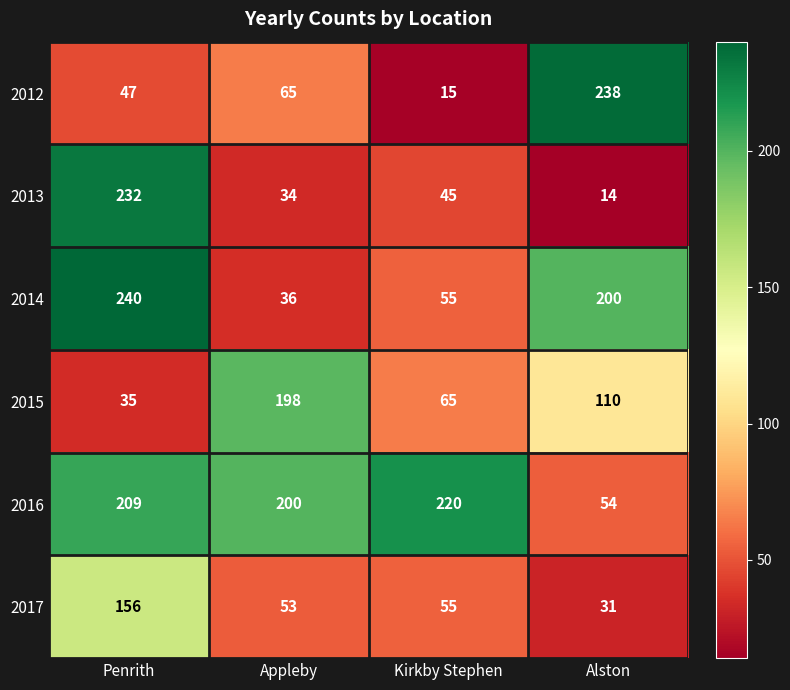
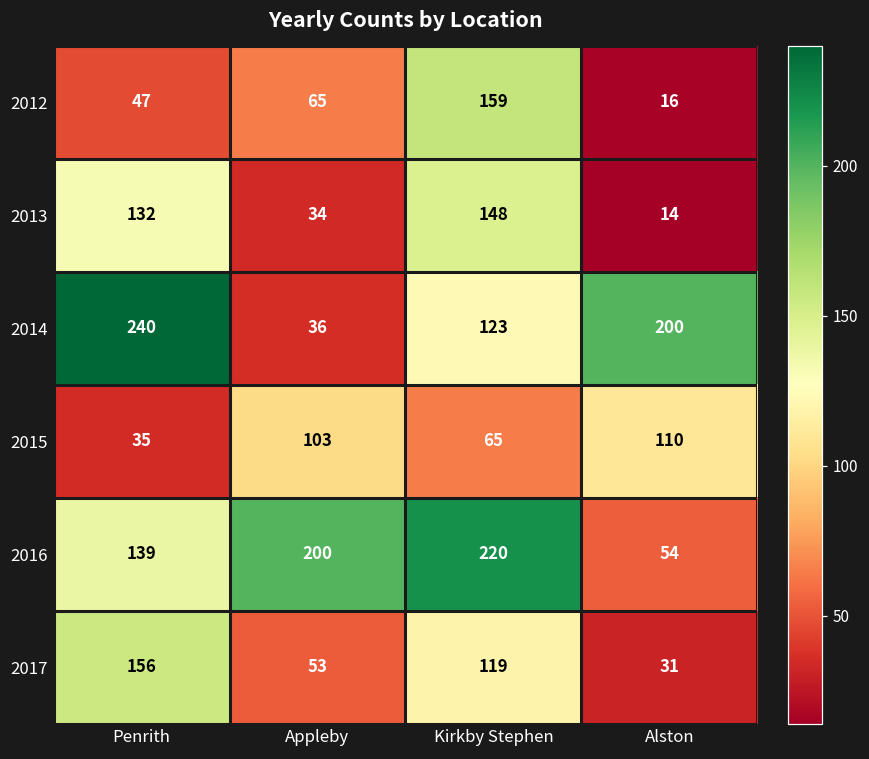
  {
    "2012": {
      "Penrith": 47,
      "Appleby": 65,
-     "Kirkby Stephen": 15,
-     "Alston": 238
+     "Kirkby Stephen": 159,
+     "Alston": 16
    },
    "2013": {
-     "Penrith": 232,
+     "Penrith": 132,
      "Appleby": 34,
-     "Kirkby Stephen": 45,
+     "Kirkby Stephen": 148,
      "Alston": 14
    },
    "2014": {
      "Penrith": 240,
      "Appleby": 36,
-     "Kirkby Stephen": 55,
+     "Kirkby Stephen": 123,
      "Alston": 200
    },
    "2015": {
      "Penrith": 35,
-     "Appleby": 198,
+     "Appleby": 103,
      "Kirkby Stephen": 65,
      "Alston": 110
    },
    "2016": {
-     "Penrith": 209,
+     "Penrith": 139,
      "Appleby": 200,
      "Kirkby Stephen": 220,
      "Alston": 54
    },
    "2017": {
      "Penrith": 156,
      "Appleby": 53,
-     "Kirkby Stephen": 55,
+     "Kirkby Stephen": 119,
      "Alston": 31
    }
  }
